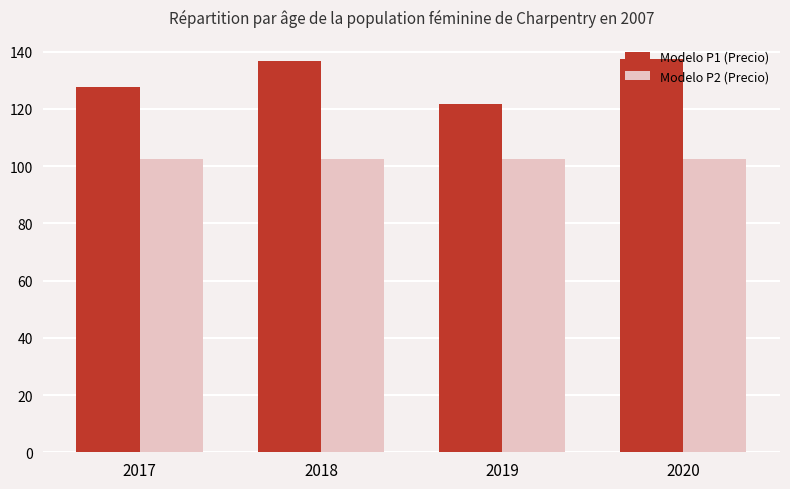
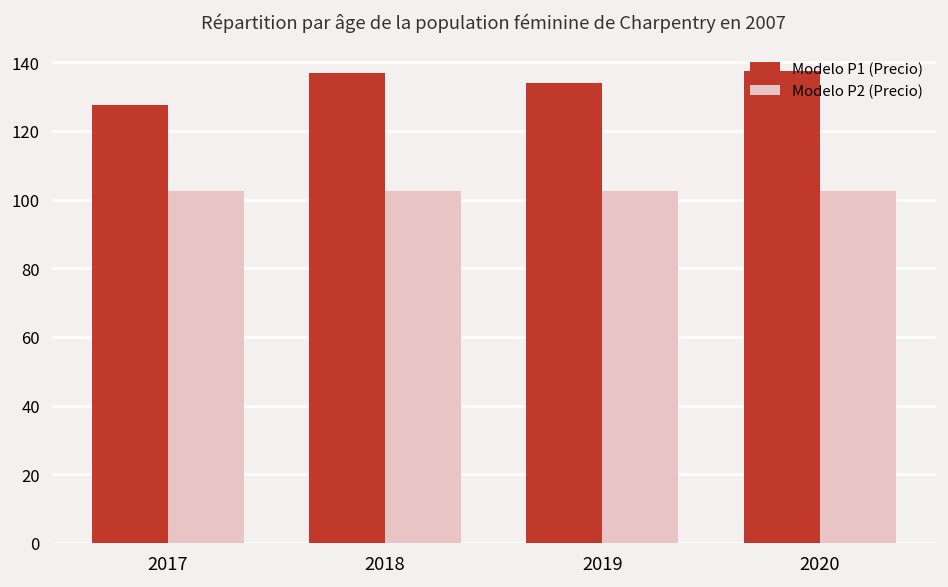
  {
    "Modelo P1 (Precio)": {
      "2017": 128,
      "2018": 137,
-     "2019": 122,
+     "2019": 134,
      "2020": 137
    },
    "Modelo P2 (Precio)": {
      "2017": 103,
      "2018": 103,
      "2019": 103,
      "2020": 103
    }
  }
